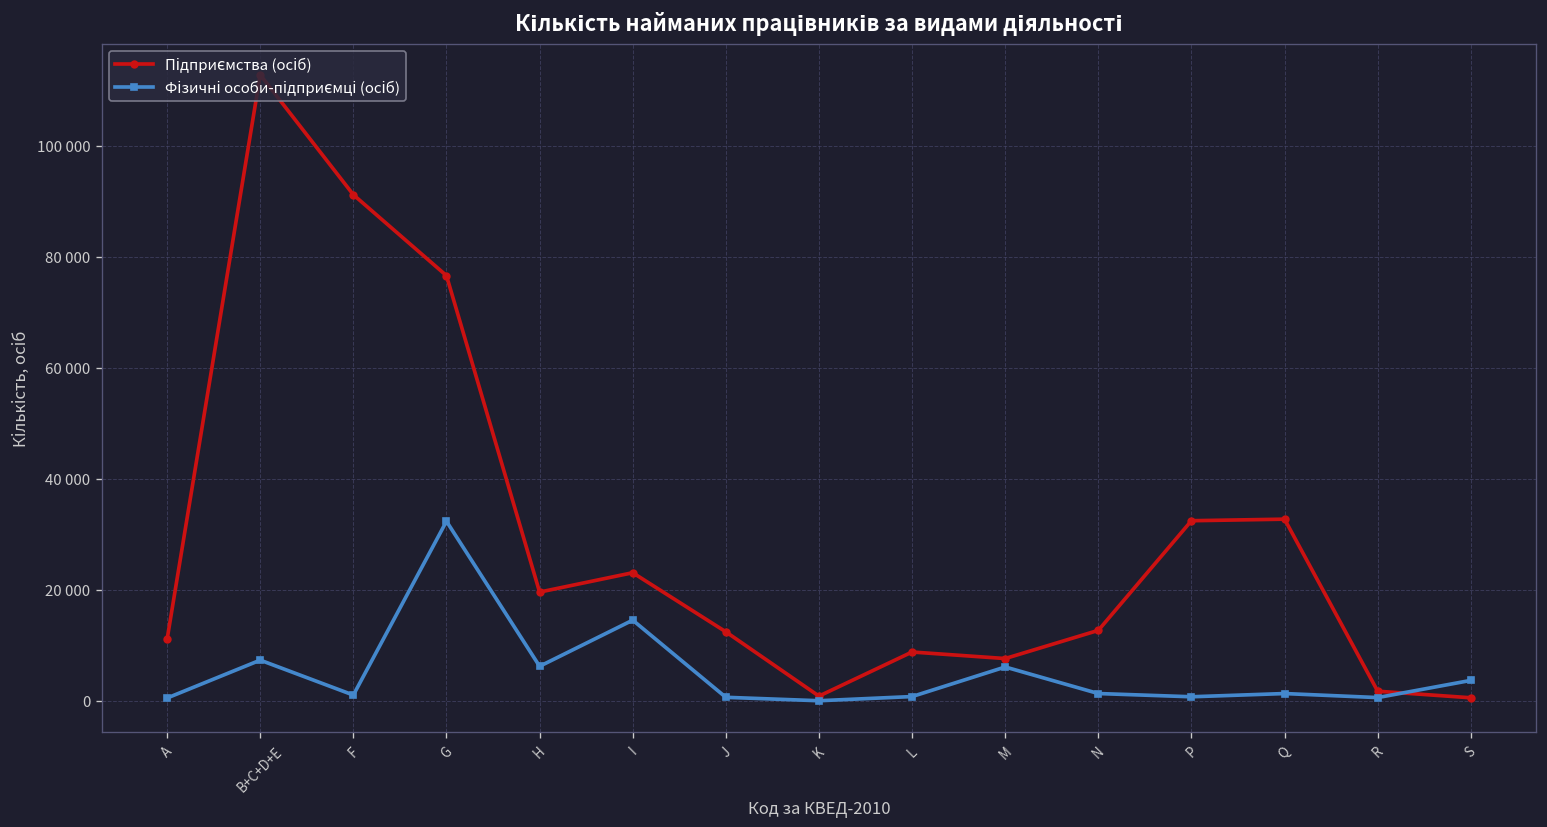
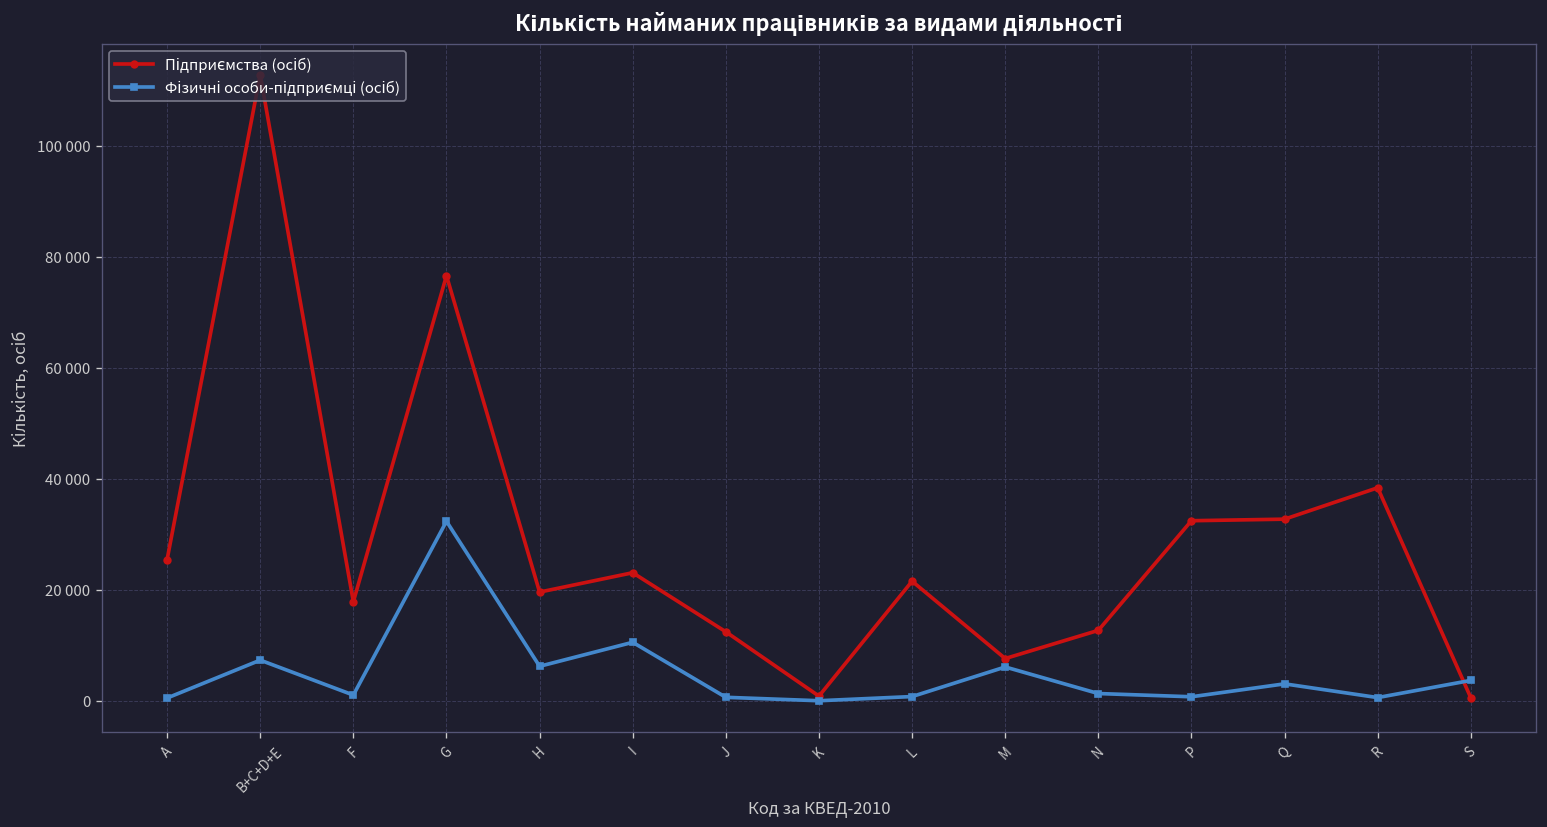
  {
    "Підприємства (осіб)": {
-     "A": 11000,
-     "F": 91000,
+     "A": 25000,
+     "F": 18000,
      "G": 77000,
      "H": 20000,
      "I": 23000,
      "J": 12000,
      "K": 1000,
-     "L": 9000,
+     "L": 22000,
      "M": 8000,
      "N": 13000,
      "P": 32000,
      "Q": 33000,
-     "R": 2000,
+     "R": 38000,
      "S": 1000
    },
    "Фізичні особи-підприємці (осіб)": {
      "A": 1000,
      "B+C+D+E": 7000,
      "F": 1000,
      "G": 32000,
      "H": 6000,
-     "I": 15000,
+     "I": 11000,
      "J": 1000,
      "K": 0,
      "L": 1000,
      "M": 6000,
      "N": 1000,
      "P": 1000,
-     "Q": 1000,
+     "Q": 3000,
      "R": 1000,
      "S": 4000
    }
  }
